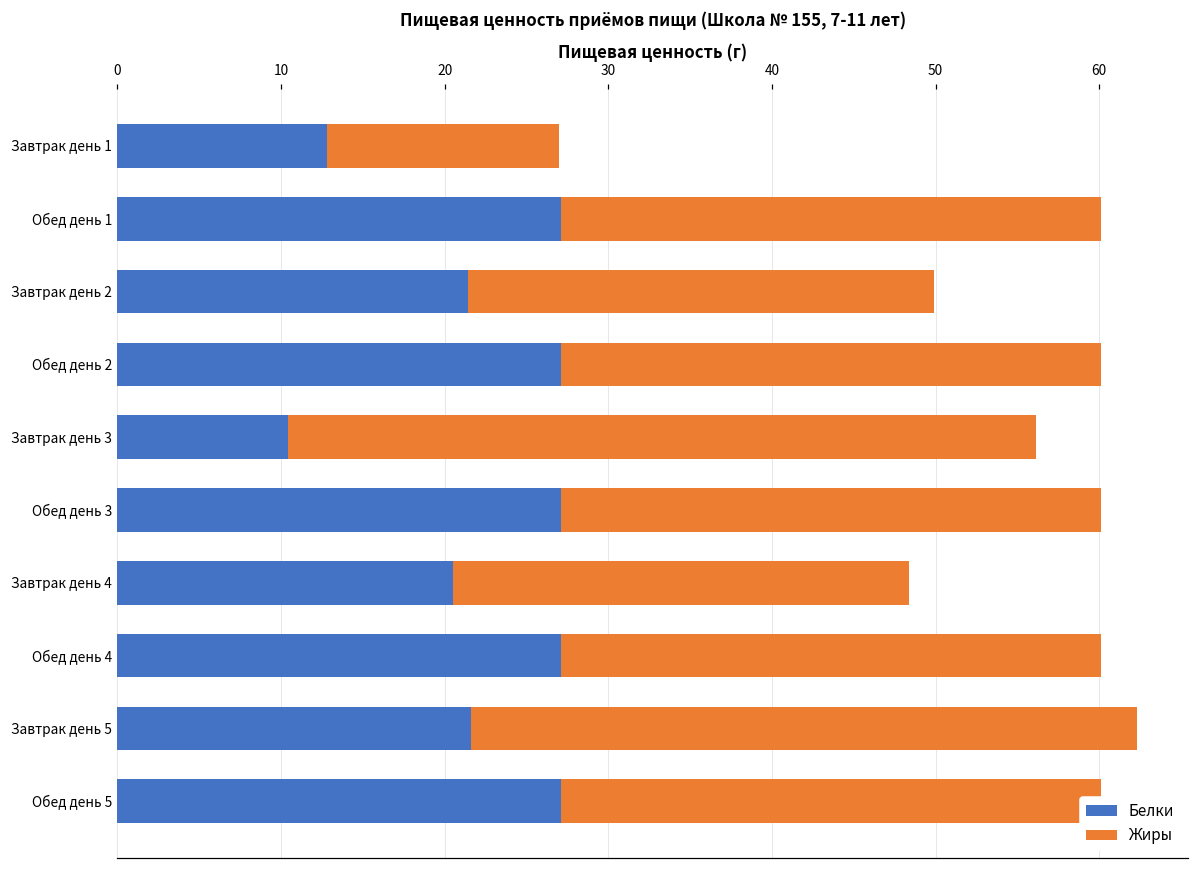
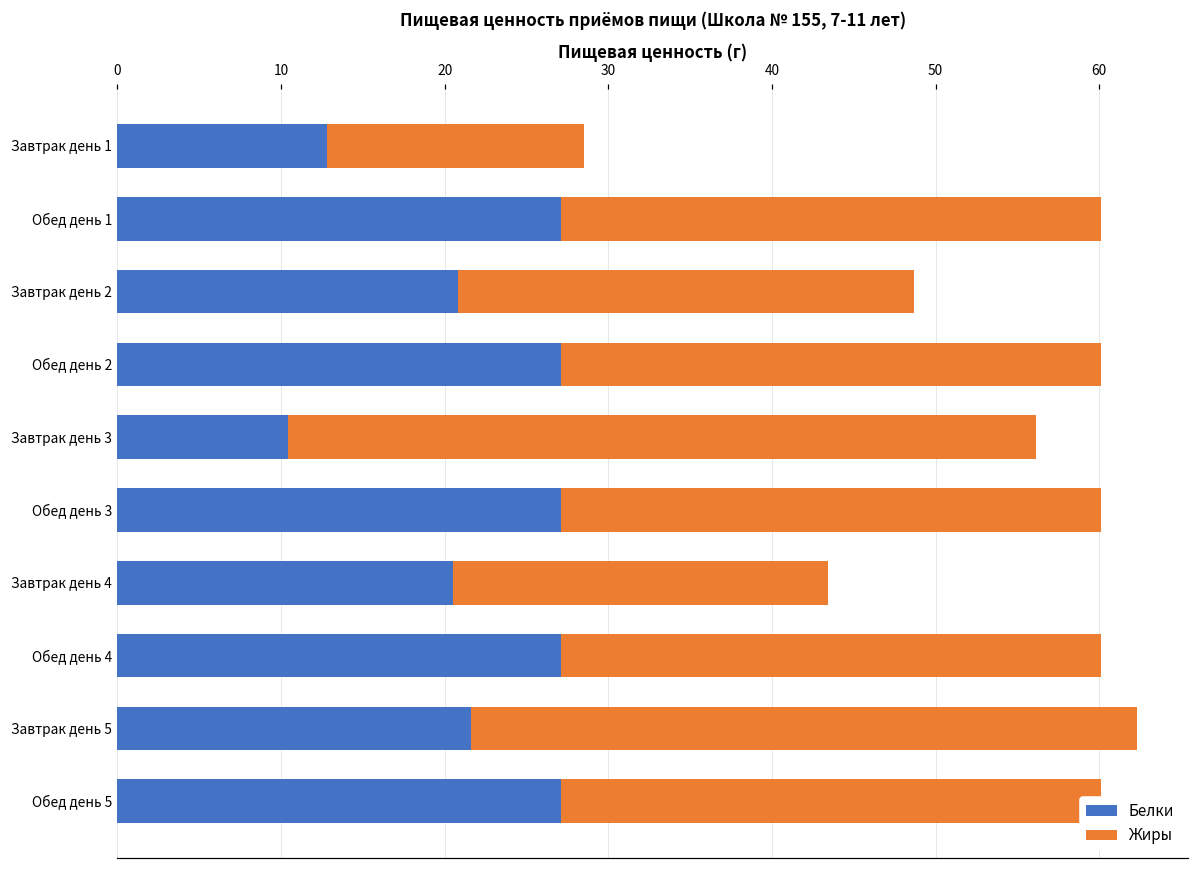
  {
    "Белки": {
      "Завтрак день 1": 12.8,
      "Обед день 1": 27.1,
-     "Завтрак день 2": 21.4,
+     "Завтрак день 2": 20.8,
      "Обед день 2": 27.1,
      "Завтрак день 3": 10.4,
      "Обед день 3": 27.1,
      "Завтрак день 4": 20.5,
      "Обед день 4": 27.1,
      "Завтрак день 5": 21.6,
      "Обед день 5": 27.1
    },
    "Жиры": {
-     "Завтрак день 1": 14.2,
+     "Завтрак день 1": 15.7,
      "Обед день 1": 33.0,
-     "Завтрак день 2": 28.5,
+     "Завтрак день 2": 27.9,
      "Обед день 2": 33.0,
      "Завтрак день 3": 45.7,
      "Обед день 3": 33.0,
-     "Завтрак день 4": 27.9,
+     "Завтрак день 4": 22.9,
      "Обед день 4": 33.0,
      "Завтрак день 5": 40.7
    }
  }
